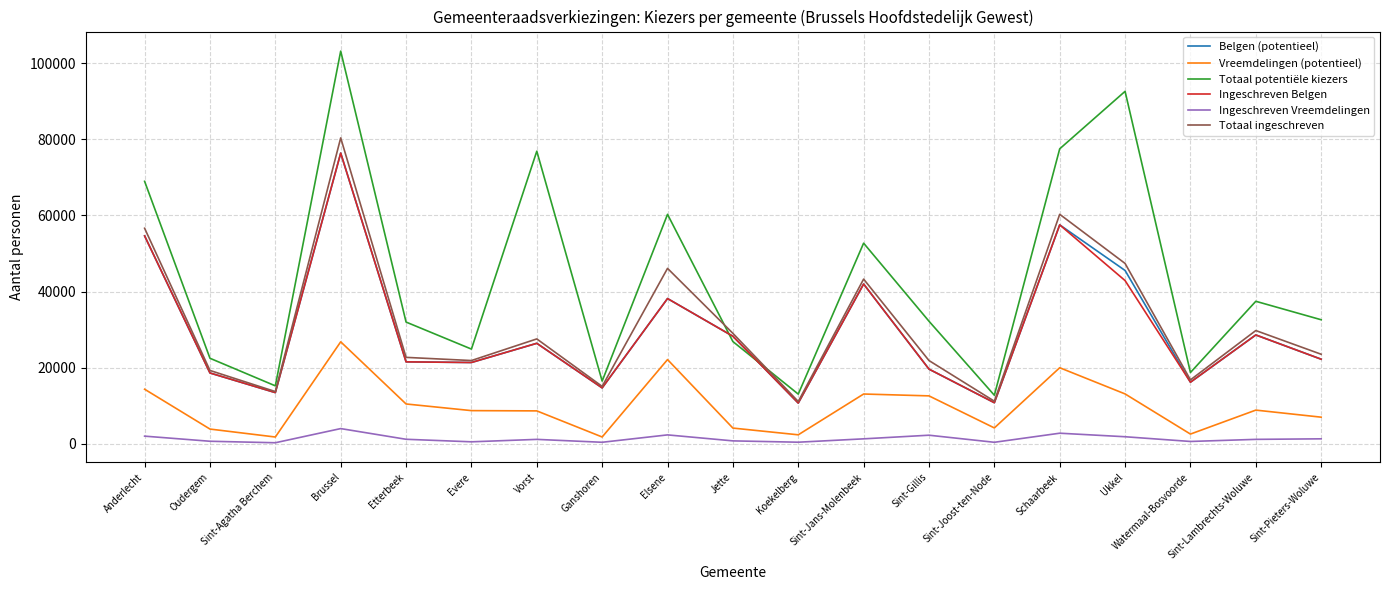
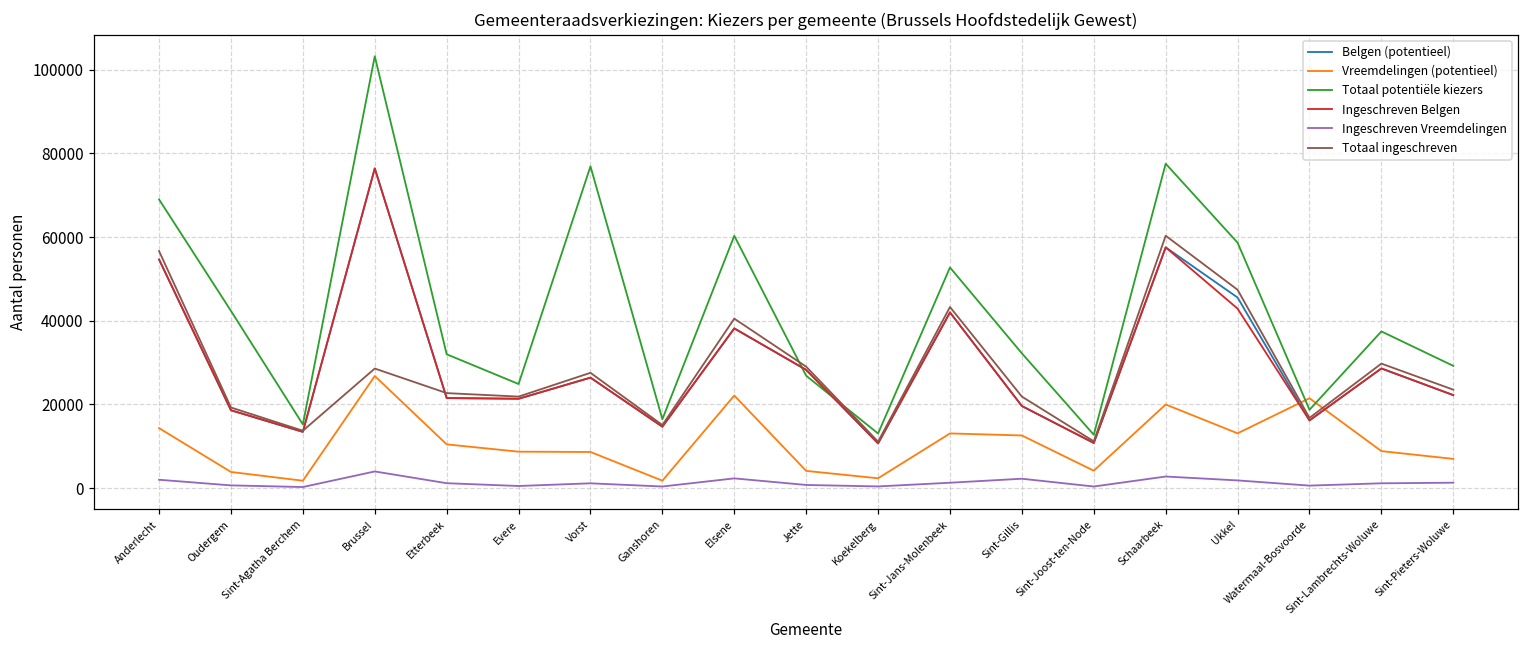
  {
    "Belgen (potentieel)": {
      "Ukkel": 46000
    },
    "Vreemdelingen (potentieel)": {
      "Anderlecht": 14000,
      "Oudergem": 4000,
      "Sint-Agatha Berchem": 2000,
      "Brussel": 27000,
      "Etterbeek": 10000,
      "Evere": 9000,
      "Vorst": 9000,
      "Ganshoren": 2000,
      "Elsene": 22000,
      "Jette": 4000,
      "Koekelberg": 2000,
      "Sint-Jans-Molenbeek": 13000,
      "Sint-Gillis": 13000,
      "Sint-Joost-ten-Node": 4000,
      "Schaarbeek": 20000,
      "Ukkel": 13000,
-     "Watermaal-Bosvoorde": 3000,
+     "Watermaal-Bosvoorde": 21000,
      "Sint-Lambrechts-Woluwe": 9000,
      "Sint-Pieters-Woluwe": 7000
    },
    "Totaal potentiële kiezers": {
      "Anderlecht": 69000,
-     "Oudergem": 22000,
+     "Oudergem": 42000,
      "Sint-Agatha Berchem": 15000,
      "Brussel": 103000,
      "Etterbeek": 32000,
      "Evere": 25000,
      "Vorst": 77000,
      "Ganshoren": 16000,
      "Elsene": 60000,
      "Jette": 27000,
      "Koekelberg": 13000,
      "Sint-Jans-Molenbeek": 53000,
      "Sint-Gillis": 32000,
      "Sint-Joost-ten-Node": 13000,
      "Schaarbeek": 78000,
-     "Ukkel": 93000,
+     "Ukkel": 59000,
      "Watermaal-Bosvoorde": 19000,
      "Sint-Lambrechts-Woluwe": 37000,
-     "Sint-Pieters-Woluwe": 33000
+     "Sint-Pieters-Woluwe": 29000
    },
    "Ingeschreven Belgen": {
      "Ukkel": 43000
    },
    "Ingeschreven Vreemdelingen": {
      "Anderlecht": 2000,
      "Oudergem": 1000,
      "Sint-Agatha Berchem": 0,
      "Brussel": 4000,
      "Etterbeek": 1000,
      "Evere": 1000,
      "Vorst": 1000,
      "Ganshoren": 0,
      "Elsene": 2000,
      "Jette": 1000,
      "Koekelberg": 0,
      "Sint-Jans-Molenbeek": 1000,
      "Sint-Gillis": 2000,
      "Sint-Joost-ten-Node": 0,
      "Schaarbeek": 3000,
      "Ukkel": 2000,
      "Watermaal-Bosvoorde": 1000,
      "Sint-Lambrechts-Woluwe": 1000,
      "Sint-Pieters-Woluwe": 1000
    },
    "Totaal ingeschreven": {
      "Anderlecht": 57000,
-     "Brussel": 80000,
+     "Brussel": 29000,
      "Etterbeek": 23000,
      "Vorst": 28000,
-     "Elsene": 46000,
+     "Elsene": 41000,
      "Jette": 29000,
      "Sint-Jans-Molenbeek": 43000,
      "Sint-Gillis": 22000,
      "Schaarbeek": 60000,
      "Ukkel": 47000,
      "Sint-Lambrechts-Woluwe": 30000,
      "Sint-Pieters-Woluwe": 24000
    }
  }
